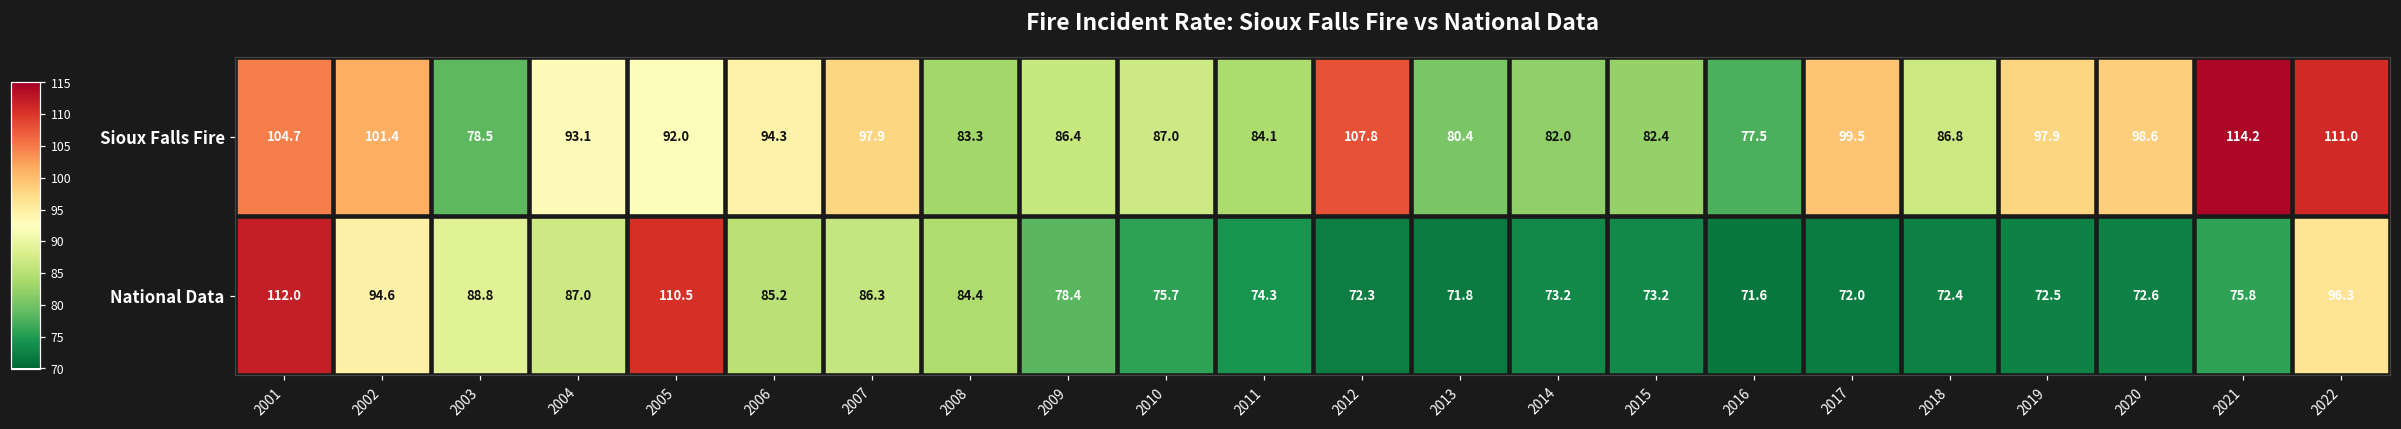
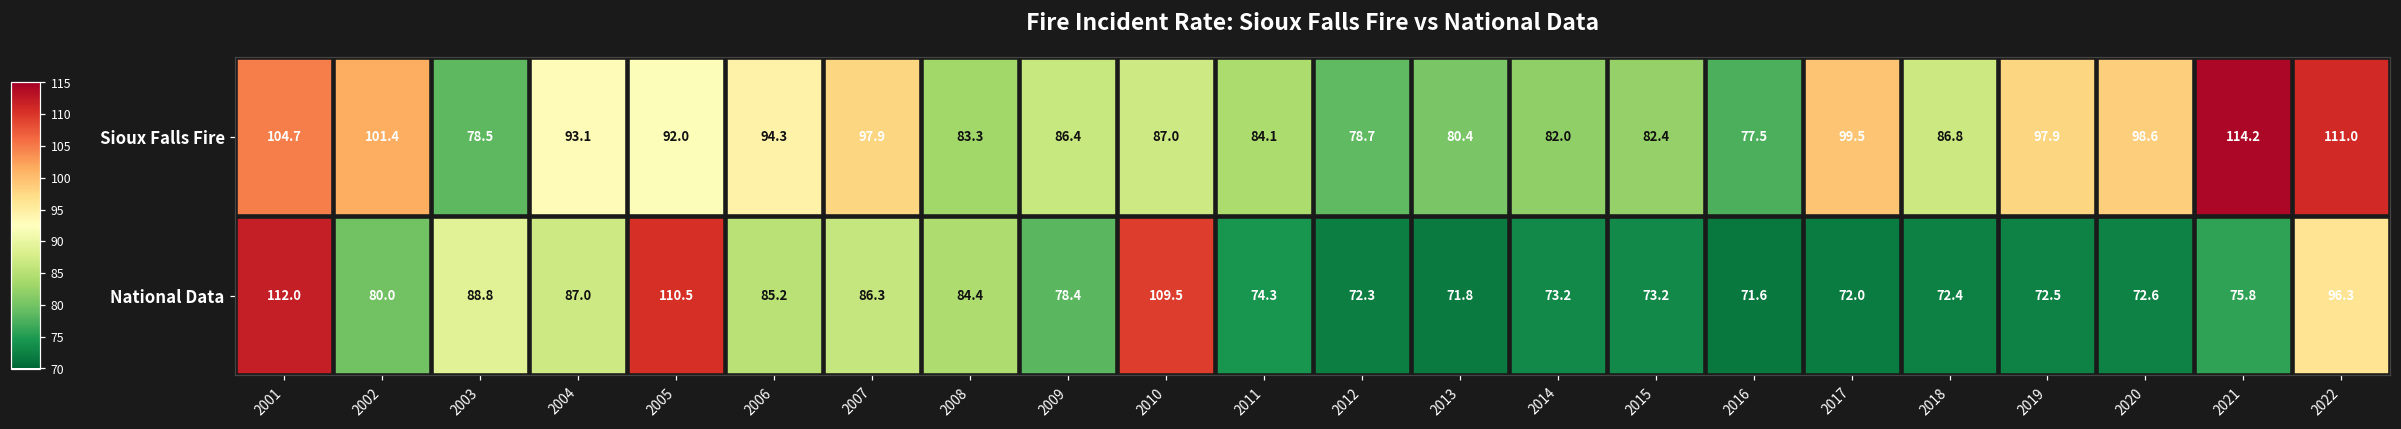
  {
    "Sioux Falls Fire": {
      "2001": 104.7,
      "2002": 101.4,
      "2003": 78.5,
      "2004": 93.1,
      "2005": 92.0,
      "2006": 94.3,
      "2007": 97.9,
      "2008": 83.3,
      "2009": 86.4,
      "2010": 87.0,
      "2011": 84.1,
-     "2012": 107.8,
+     "2012": 78.7,
      "2013": 80.4,
      "2014": 82.0,
      "2015": 82.4,
      "2016": 77.5,
      "2017": 99.5,
      "2018": 86.8,
      "2019": 97.9,
      "2020": 98.6,
      "2021": 114.2,
      "2022": 111.0
    },
    "National Data": {
      "2001": 112.0,
-     "2002": 94.6,
+     "2002": 80.0,
      "2003": 88.8,
      "2004": 87.0,
      "2005": 110.5,
      "2006": 85.2,
      "2007": 86.3,
      "2008": 84.4,
      "2009": 78.4,
-     "2010": 75.7,
+     "2010": 109.5,
      "2011": 74.3,
      "2012": 72.3,
      "2013": 71.8,
      "2014": 73.2,
      "2015": 73.2,
      "2016": 71.6,
      "2017": 72.0,
      "2018": 72.4,
      "2019": 72.5,
      "2020": 72.6,
      "2021": 75.8,
      "2022": 96.3
    }
  }
